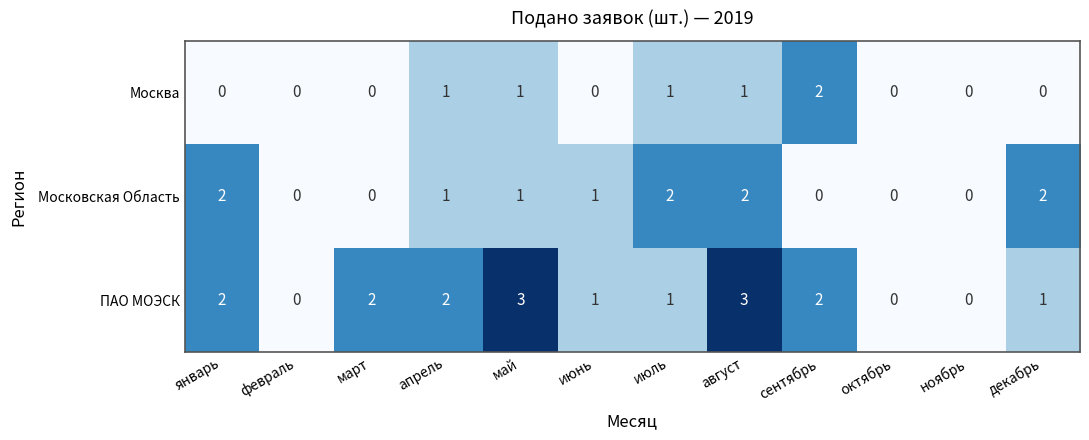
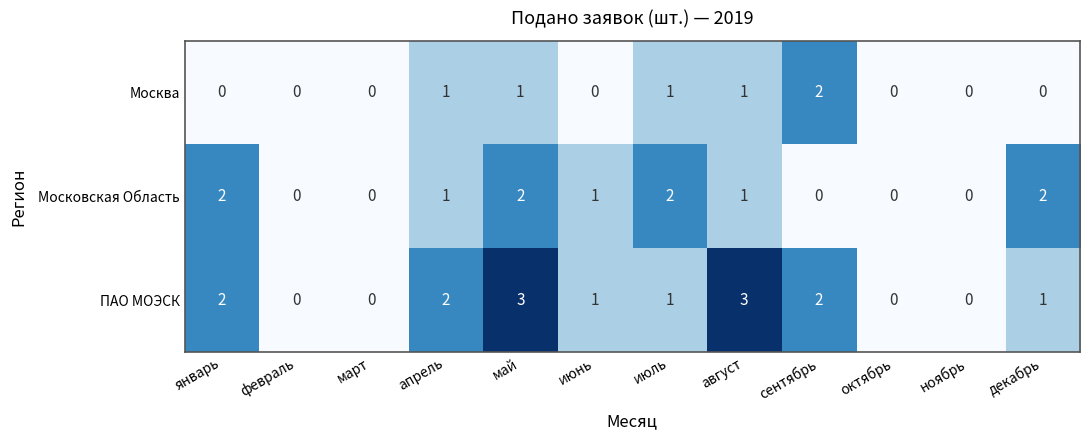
  {
    "Москва": {
      "январь": 0,
      "февраль": 0,
      "март": 0,
      "апрель": 1,
      "май": 1,
      "июнь": 0,
      "июль": 1,
      "август": 1,
      "сентябрь": 2,
      "октябрь": 0,
      "ноябрь": 0,
      "декабрь": 0
    },
    "Московская Область": {
      "январь": 2,
      "февраль": 0,
      "март": 0,
      "апрель": 1,
-     "май": 1,
+     "май": 2,
      "июнь": 1,
      "июль": 2,
-     "август": 2,
+     "август": 1,
      "сентябрь": 0,
      "октябрь": 0,
      "ноябрь": 0,
      "декабрь": 2
    },
    "ПАО МОЭСК": {
      "январь": 2,
      "февраль": 0,
-     "март": 2,
+     "март": 0,
      "апрель": 2,
      "май": 3,
      "июнь": 1,
      "июль": 1,
      "август": 3,
      "сентябрь": 2,
      "октябрь": 0,
      "ноябрь": 0,
      "декабрь": 1
    }
  }
